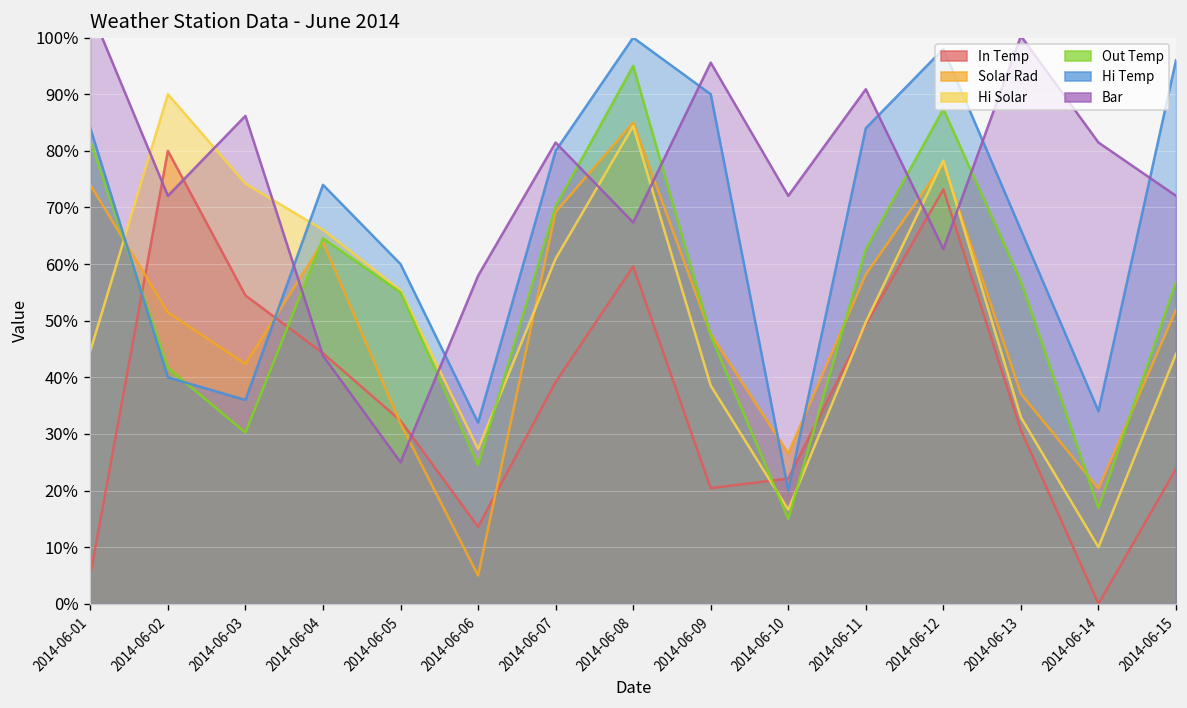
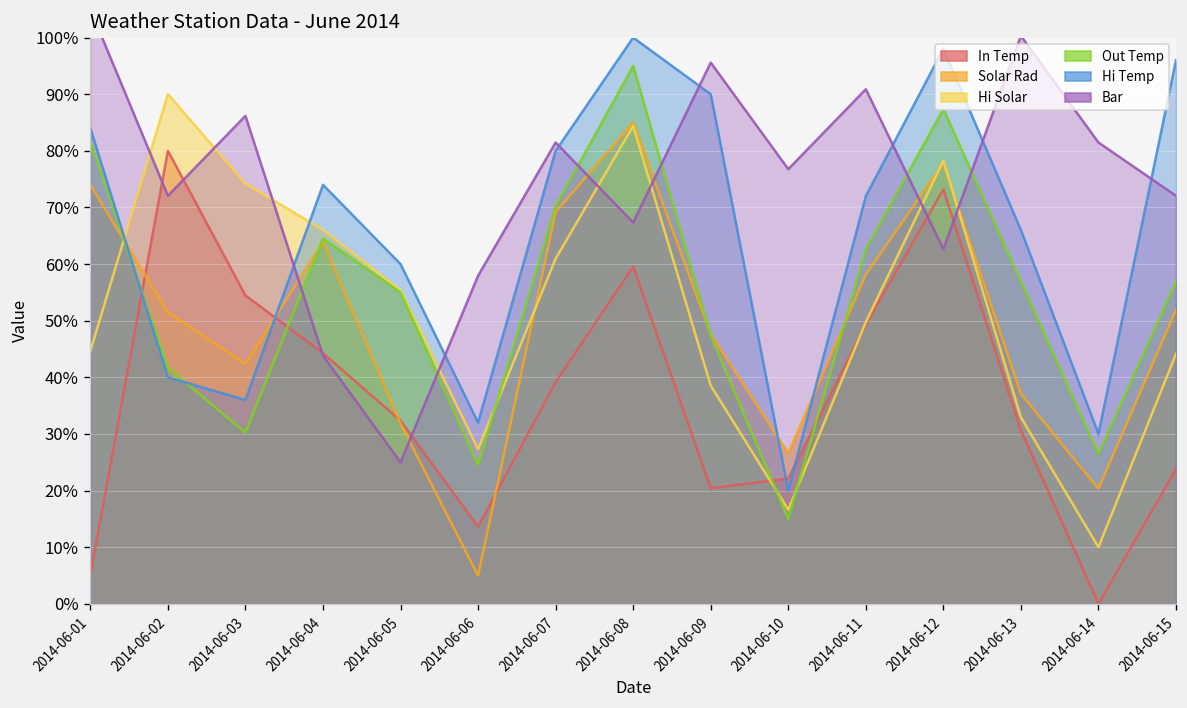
  {
    "In Temp": {
      "2014-06-01": "5%",
      "2014-06-02": "80%",
      "2014-06-03": "54%",
      "2014-06-06": "14%",
      "2014-06-07": "39%",
      "2014-06-08": "60%",
      "2014-06-09": "20%",
      "2014-06-10": "22%",
      "2014-06-12": "73%",
      "2014-06-13": "31%",
      "2014-06-14": "0%",
      "2014-06-15": "24%"
    },
    "Out Temp": {
      "2014-06-01": "82%",
      "2014-06-02": "42%",
      "2014-06-03": "30%",
      "2014-06-04": "65%",
      "2014-06-06": "25%",
      "2014-06-07": "70%",
      "2014-06-08": "95%",
      "2014-06-10": "15%",
      "2014-06-11": "63%",
      "2014-06-12": "87%",
      "2014-06-13": "57%",
-     "2014-06-14": "17%",
+     "2014-06-14": "26%",
      "2014-06-15": "57%"
    },
    "Hi Temp": {
      "2014-06-01": "84%",
      "2014-06-02": "40%",
      "2014-06-03": "36%",
      "2014-06-04": "74%",
      "2014-06-05": "60%",
      "2014-06-06": "32%",
      "2014-06-07": "80%",
      "2014-06-08": "100%",
      "2014-06-09": "90%",
      "2014-06-10": "20%",
-     "2014-06-11": "84%",
+     "2014-06-11": "72%",
      "2014-06-13": "66%",
-     "2014-06-14": "34%",
+     "2014-06-14": "30%",
      "2014-06-15": "96%"
    },
    "Bar": {
      "2014-06-02": "72%",
      "2014-06-03": "86%",
      "2014-06-05": "25%",
      "2014-06-06": "58%",
      "2014-06-07": "81%",
      "2014-06-08": "67%",
      "2014-06-09": "96%",
-     "2014-06-10": "72%",
+     "2014-06-10": "77%",
      "2014-06-11": "91%",
      "2014-06-12": "63%",
      "2014-06-13": "100%",
      "2014-06-14": "81%",
      "2014-06-15": "72%"
    }
  }
